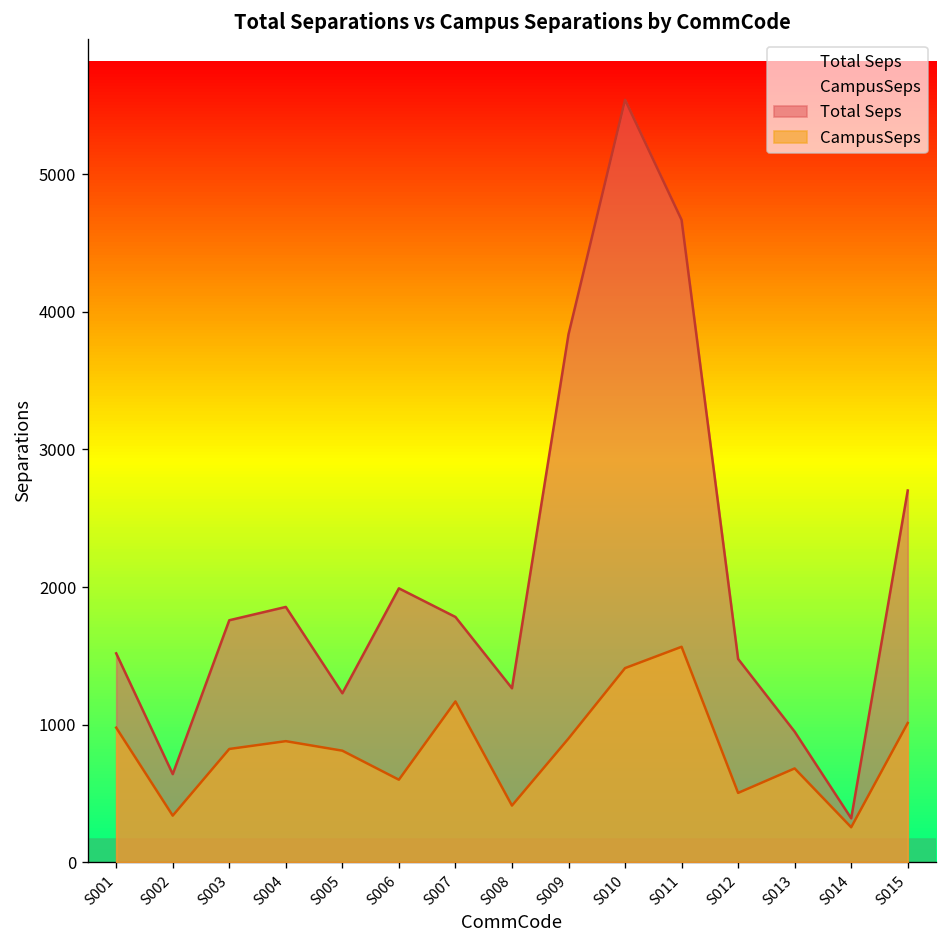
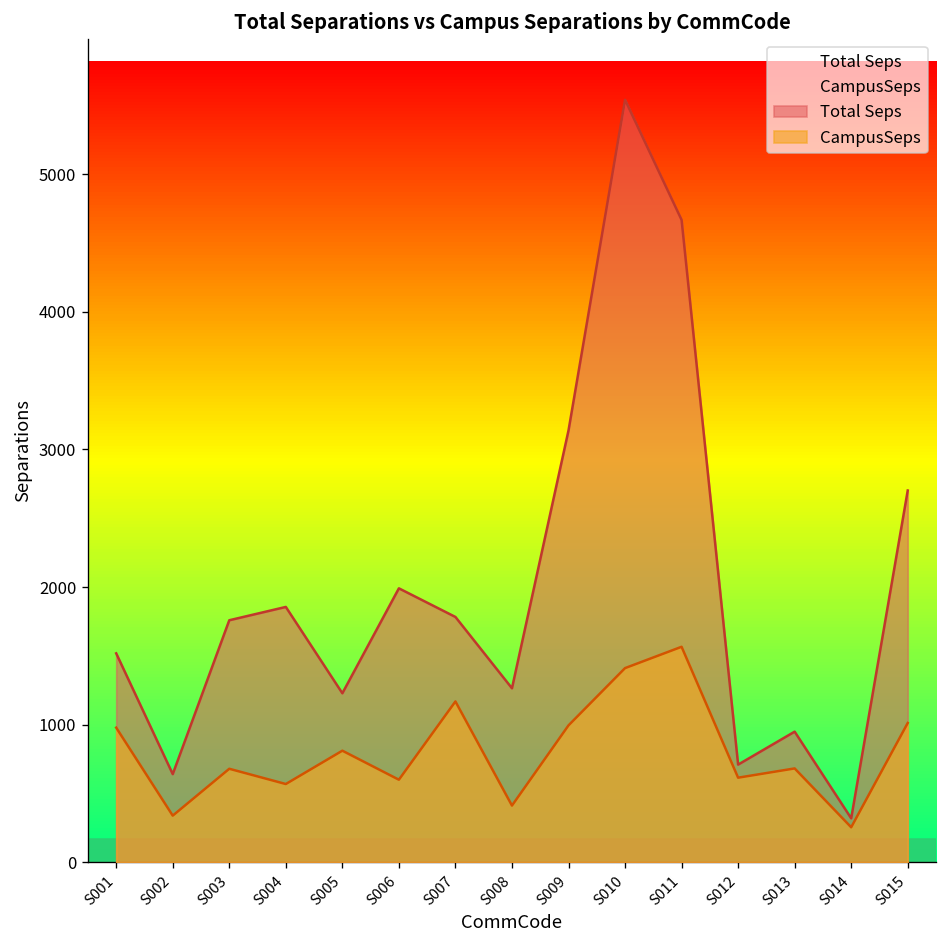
  {
    "Total Seps": {
      "S001": 1520,
      "S002": 640,
      "S003": 1760,
      "S004": 1860,
      "S005": 1230,
      "S006": 1990,
      "S007": 1780,
      "S008": 1260,
-     "S009": 3840,
+     "S009": 3140,
      "S010": 5540,
      "S011": 4670,
-     "S012": 1480,
+     "S012": 710,
      "S013": 950,
      "S014": 320,
      "S015": 2700
    },
    "CampusSeps": {
      "S001": 980,
      "S002": 340,
-     "S003": 820,
-     "S004": 880,
+     "S003": 680,
+     "S004": 570,
      "S005": 810,
      "S006": 600,
      "S007": 1170,
      "S008": 410,
-     "S009": 900,
+     "S009": 990,
      "S010": 1410,
      "S011": 1570,
-     "S012": 500,
+     "S012": 610,
      "S013": 680,
      "S014": 250,
      "S015": 1010
    }
  }
